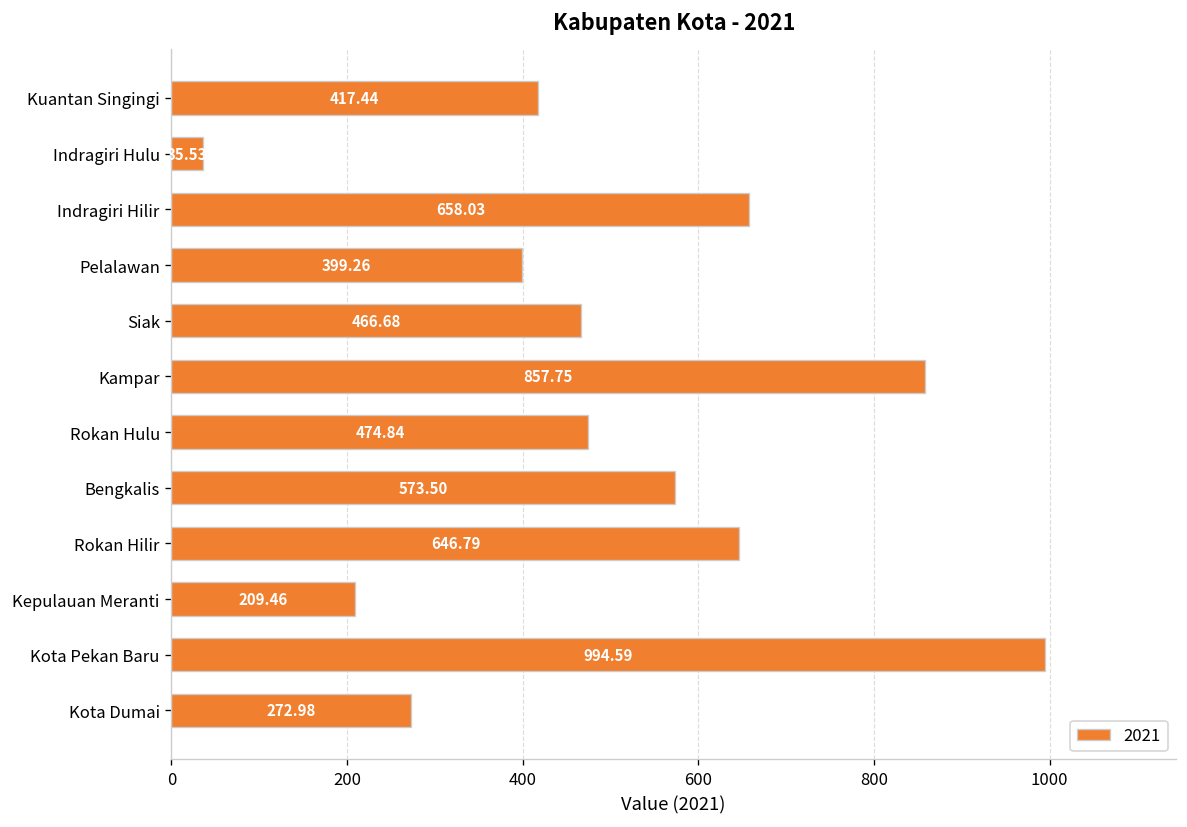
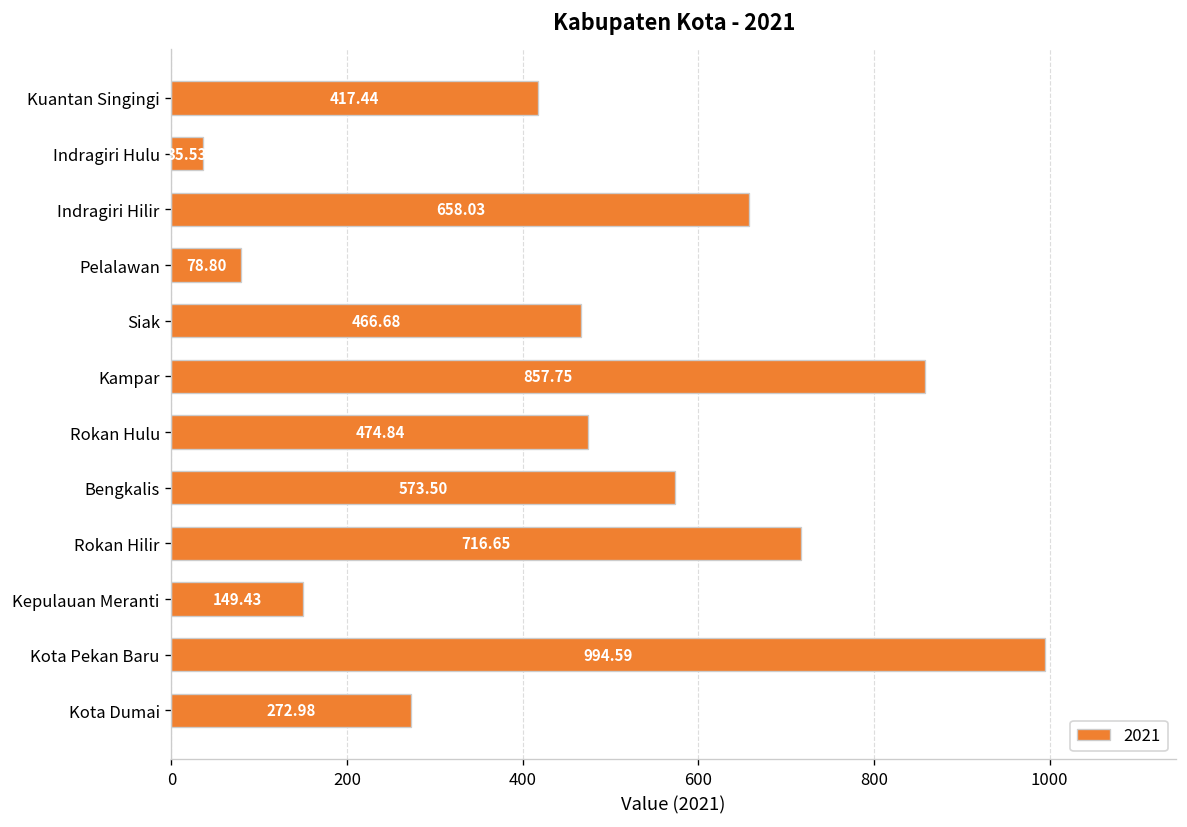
  {
    "Kuantan Singingi": 417.44,
    "Indragiri Hulu": 35.53,
    "Indragiri Hilir": 658.03,
-   "Pelalawan": 399.26,
+   "Pelalawan": 78.80,
    "Siak": 466.68,
    "Kampar": 857.75,
    "Rokan Hulu": 474.84,
    "Bengkalis": 573.50,
-   "Rokan Hilir": 646.79,
-   "Kepulauan Meranti": 209.46,
+   "Rokan Hilir": 716.65,
+   "Kepulauan Meranti": 149.43,
    "Kota Pekan Baru": 994.59,
    "Kota Dumai": 272.98
  }
